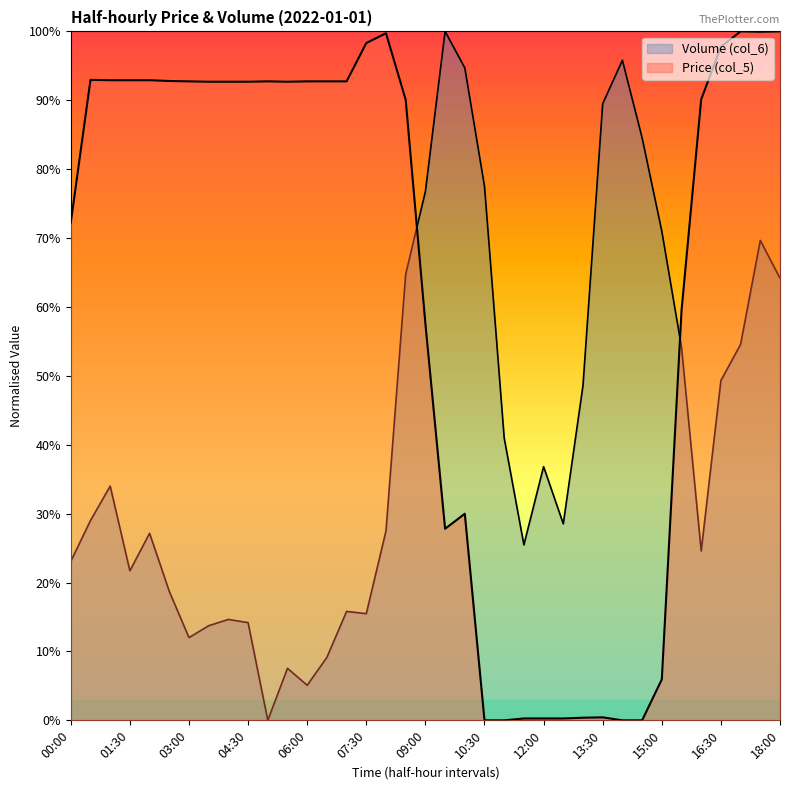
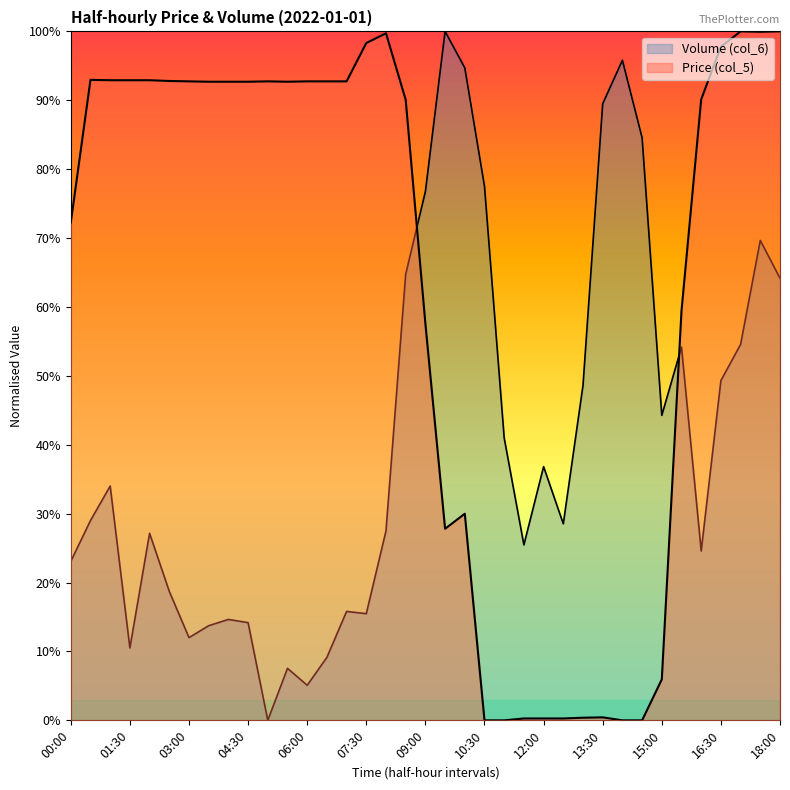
  {
    "Volume (col_6)": {
      "00:00": "23%",
-     "01:30": "22%",
+     "01:30": "11%",
      "03:00": "12%",
      "04:30": "14%",
      "06:00": "5%",
      "07:30": "15%",
      "09:00": "77%",
      "10:30": "78%",
      "12:00": "37%",
      "13:30": "90%",
-     "15:00": "71%",
+     "15:00": "44%",
      "16:30": "49%",
      "18:00": "64%"
    },
    "Price (col_5)": {
      "00:00": "72%",
      "01:30": "93%",
      "03:00": "93%",
      "04:30": "93%",
      "06:00": "93%",
      "07:30": "98%",
      "09:00": "58%",
      "15:00": "6%",
      "18:00": "100%"
    }
  }
